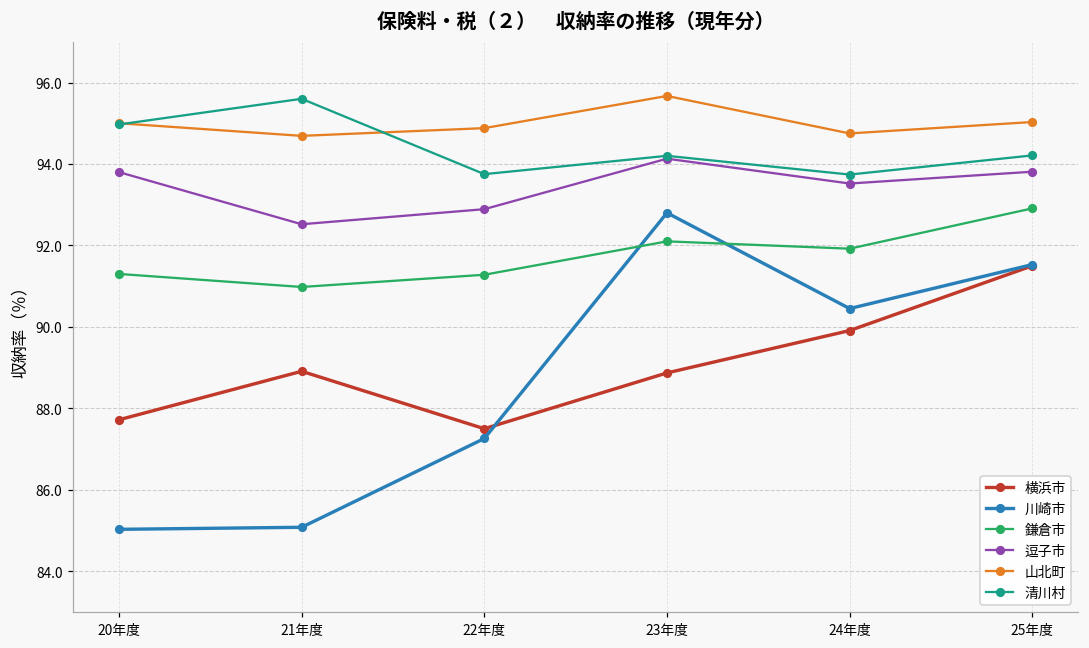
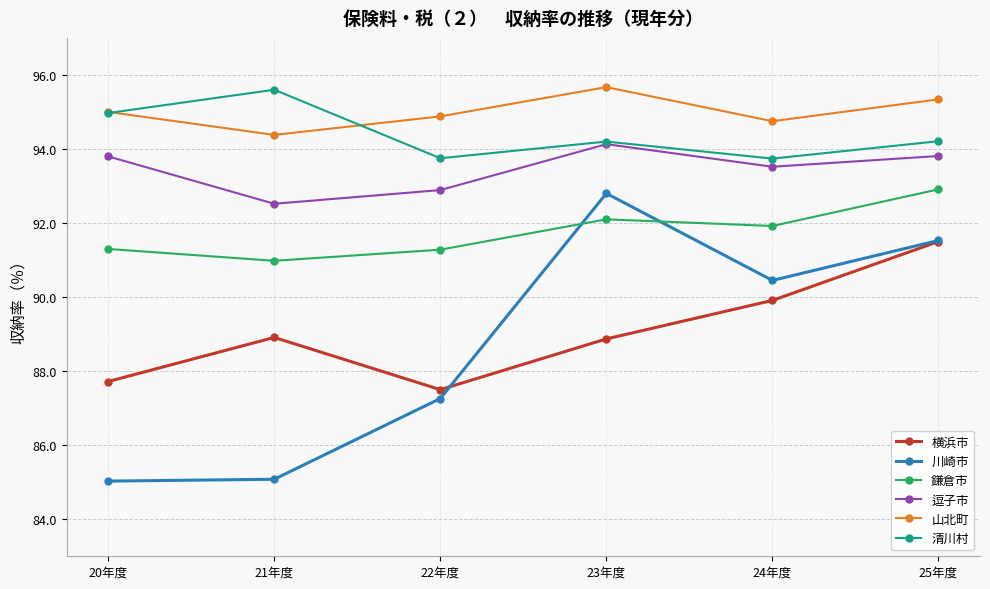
  {
    "横浜市": {
      "20年度": 87.7,
      "21年度": 88.9,
      "22年度": 87.5,
      "23年度": 88.9,
      "24年度": 89.9
    },
    "川崎市": {
      "20年度": 85.0,
      "21年度": 85.1,
      "22年度": 87.3,
      "23年度": 92.8,
      "24年度": 90.5
    },
    "逗子市": {
      "20年度": 93.8,
      "21年度": 92.5,
      "22年度": 92.9,
      "23年度": 94.1,
      "24年度": 93.5,
      "25年度": 93.8
    },
    "山北町": {
-     "21年度": 94.7,
+     "21年度": 94.4,
      "22年度": 94.9,
      "23年度": 95.7,
      "24年度": 94.8,
-     "25年度": 95.0
+     "25年度": 95.3
    }
  }
